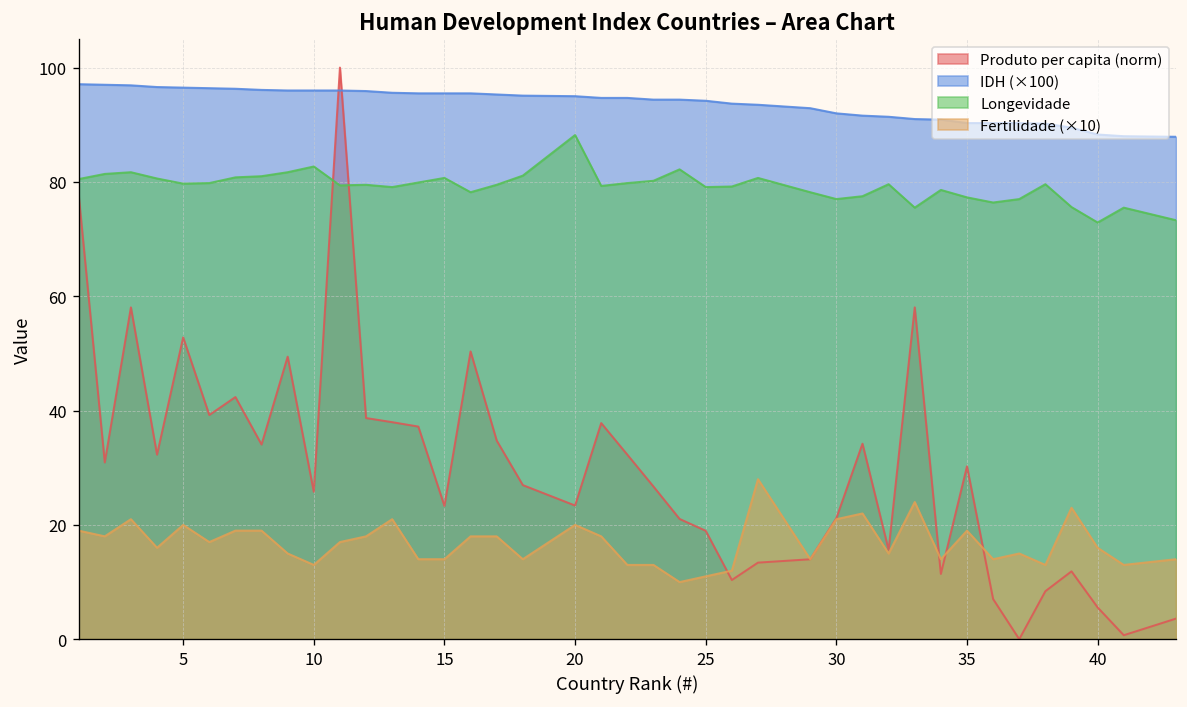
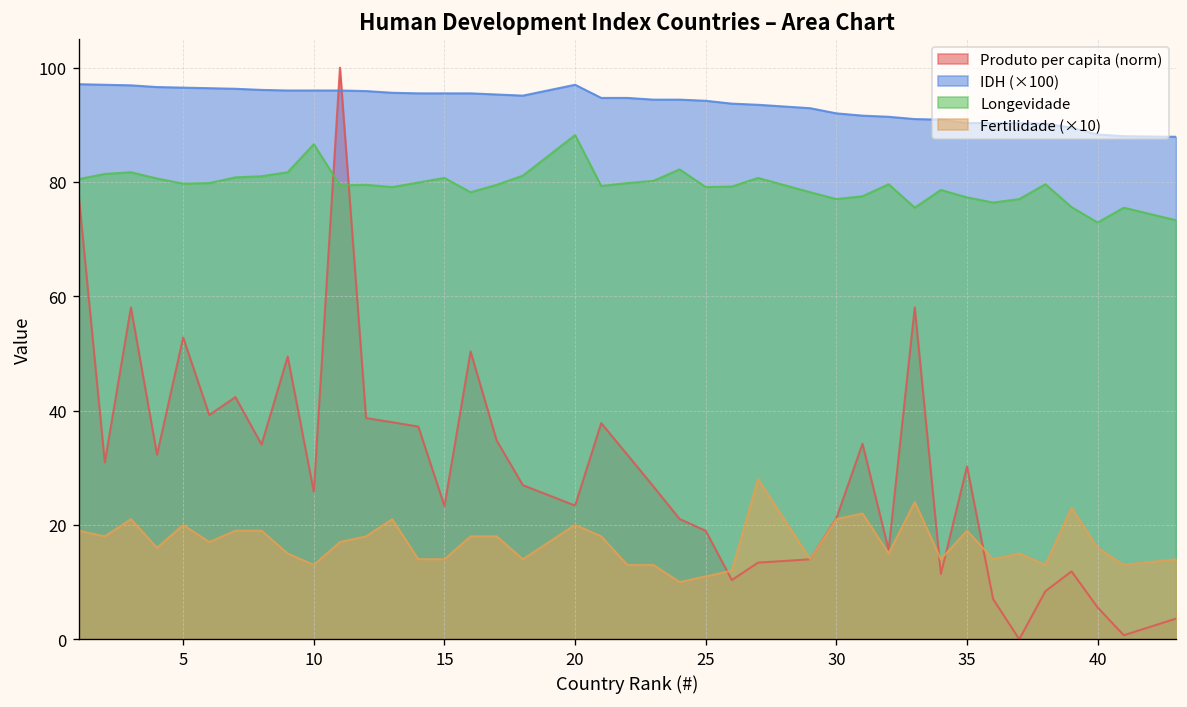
  {
    "Produto per capita (norm)": {
      "5": 53,
      "10": 26,
      "15": 23,
      "20": 23,
      "25": 19,
      "35": 30,
      "40": 6
    },
    "IDH (×100)": {
      "5": 97,
      "10": 96,
      "15": 96,
-     "20": 95,
+     "20": 97,
      "25": 94,
      "30": 92
    },
    "Longevidade": {
      "5": 80,
-     "10": 83,
+     "10": 87,
      "15": 81,
      "20": 88,
      "25": 79,
      "30": 77,
      "35": 77,
      "40": 73
    },
    "Fertilidade (×10)": {
      "5": 20,
      "10": 13,
      "15": 14,
      "20": 20,
      "25": 11,
      "35": 19,
      "40": 16
    }
  }
